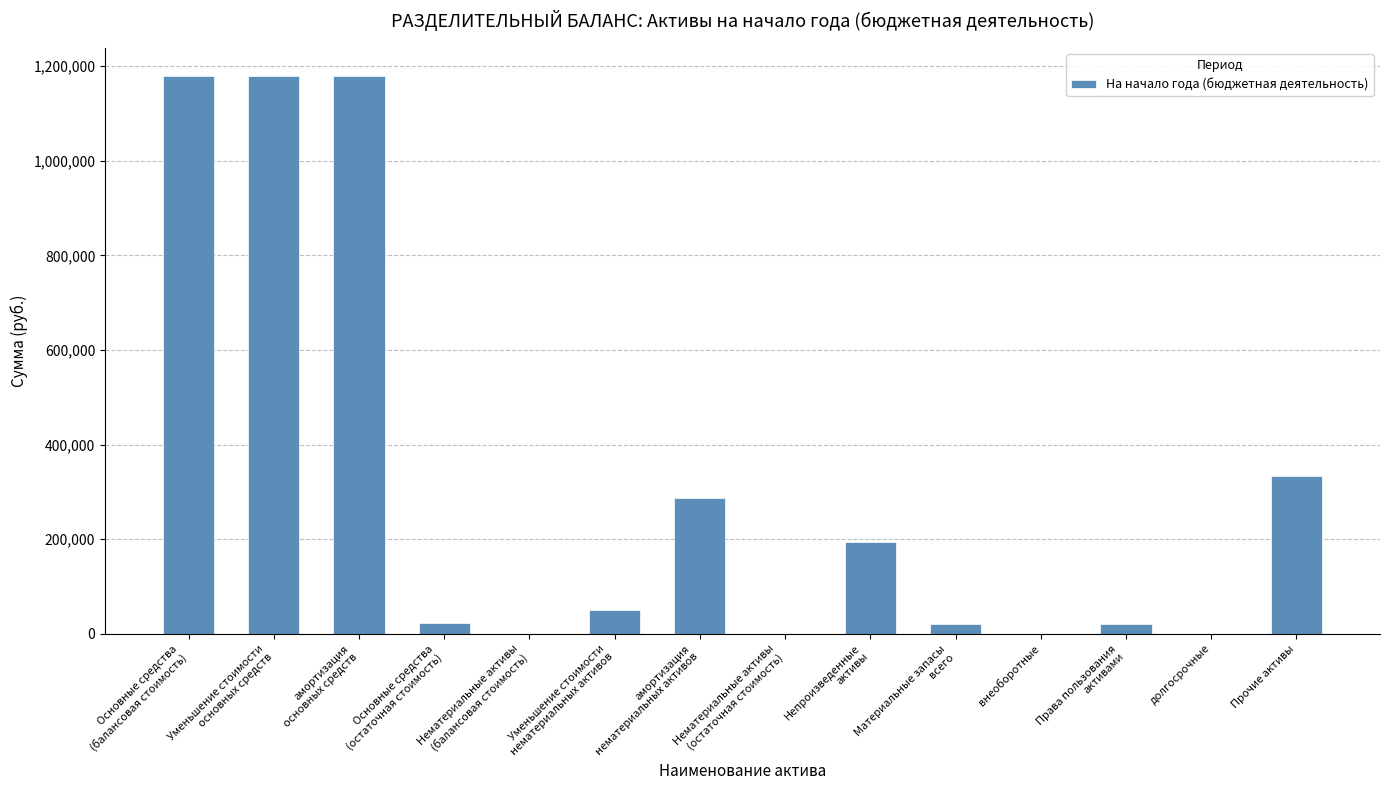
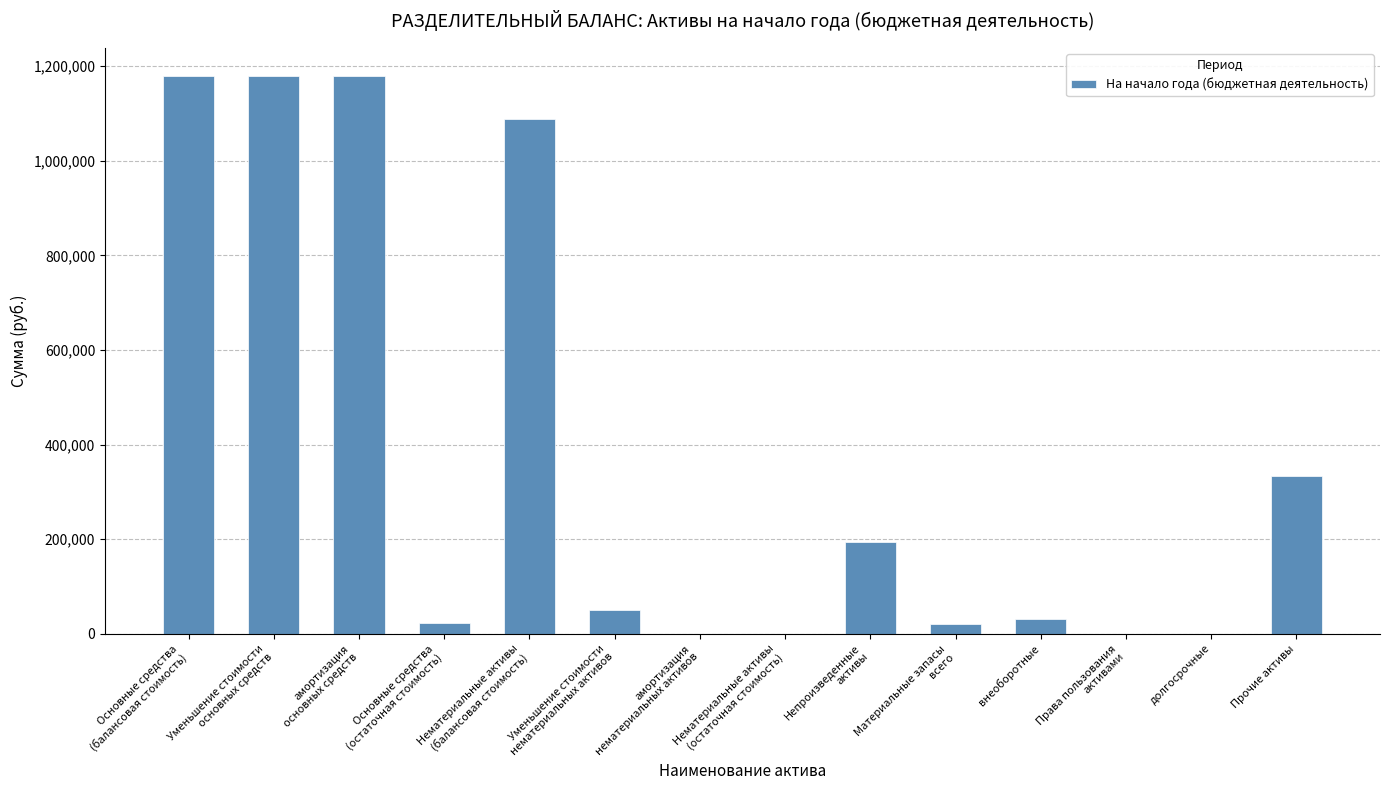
  {
    "Основные средства (балансовая стоимость)": "1,180,000",
    "Уменьшение стоимости основных средств": "1,180,000",
    "амортизация основных средств": "1,180,000",
    "Основные средства (остаточная стоимость)": "20,000",
-   "Нематериальные активы (балансовая стоимость)": "0",
+   "Нематериальные активы (балансовая стоимость)": "1,090,000",
    "Уменьшение стоимости нематериальных активов": "50,000",
-   "амортизация нематериальных активов": "290,000",
+   "амортизация нематериальных активов": "0",
    "Нематериальные активы (остаточная стоимость)": "0",
    "Непроизведенные активы": "190,000",
    "Материальные запасы всего": "20,000",
-   "внеоборотные": "0",
-   "Права пользования активами": "20,000",
+   "внеоборотные": "30,000",
+   "Права пользования активами": "0",
    "долгосрочные": "0",
    "Прочие активы": "330,000"
  }
